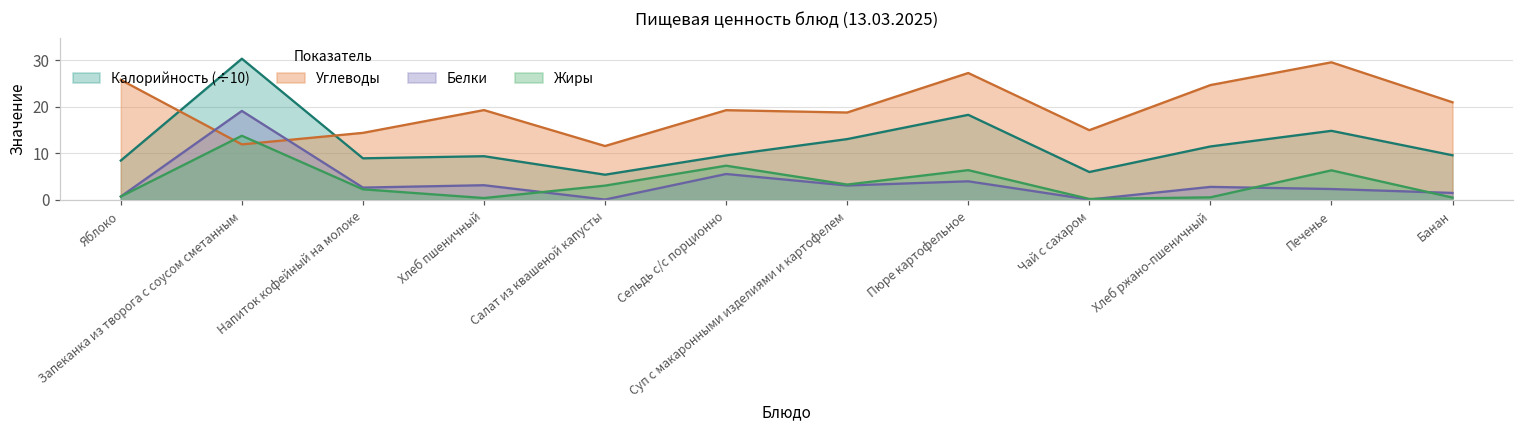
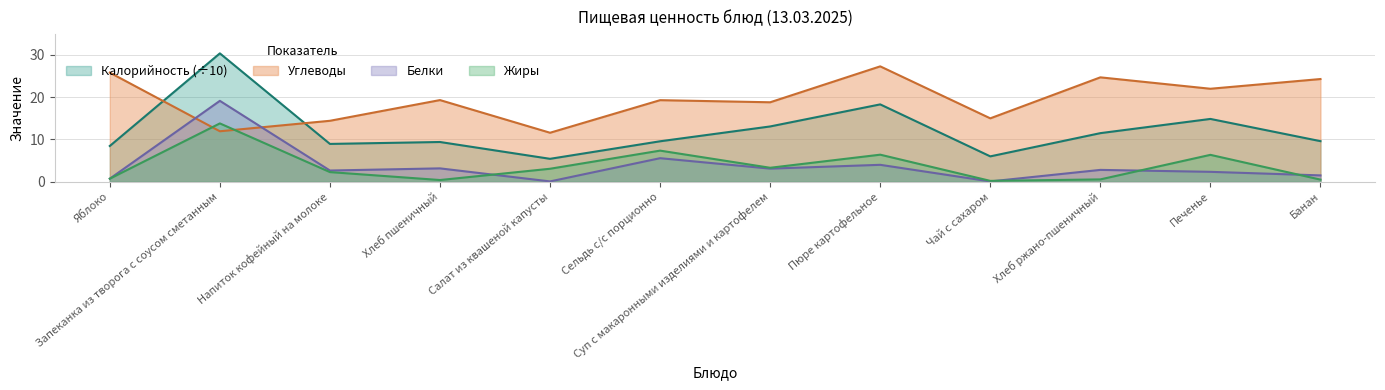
  {
    "Углеводы": {
      "Яблоко": 26,
      "Запеканка из творога с соусом сметанным": 12,
      "Напиток кофейный на молоке": 14,
      "Хлеб пшеничный": 19,
      "Салат из квашеной капусты": 12,
      "Сельдь с/с порционно": 19,
      "Суп с макаронными изделиями и картофелем": 19,
      "Пюре картофельное": 27,
      "Чай с сахаром": 15,
      "Хлеб ржано-пшеничный": 25,
-     "Печенье": 30,
-     "Банан": 21
+     "Печенье": 22,
+     "Банан": 24
    }
  }
